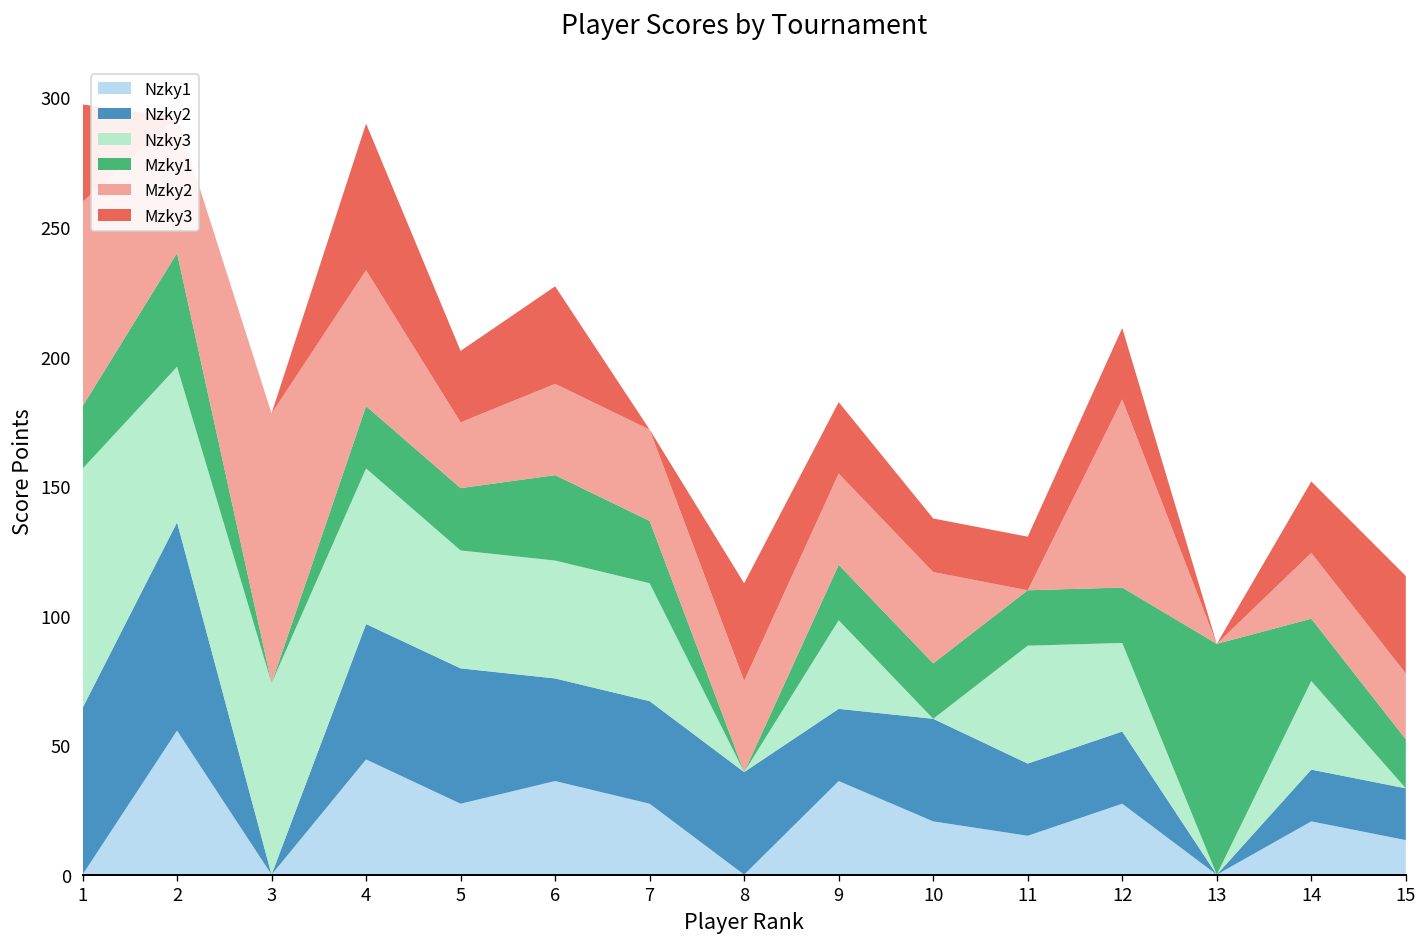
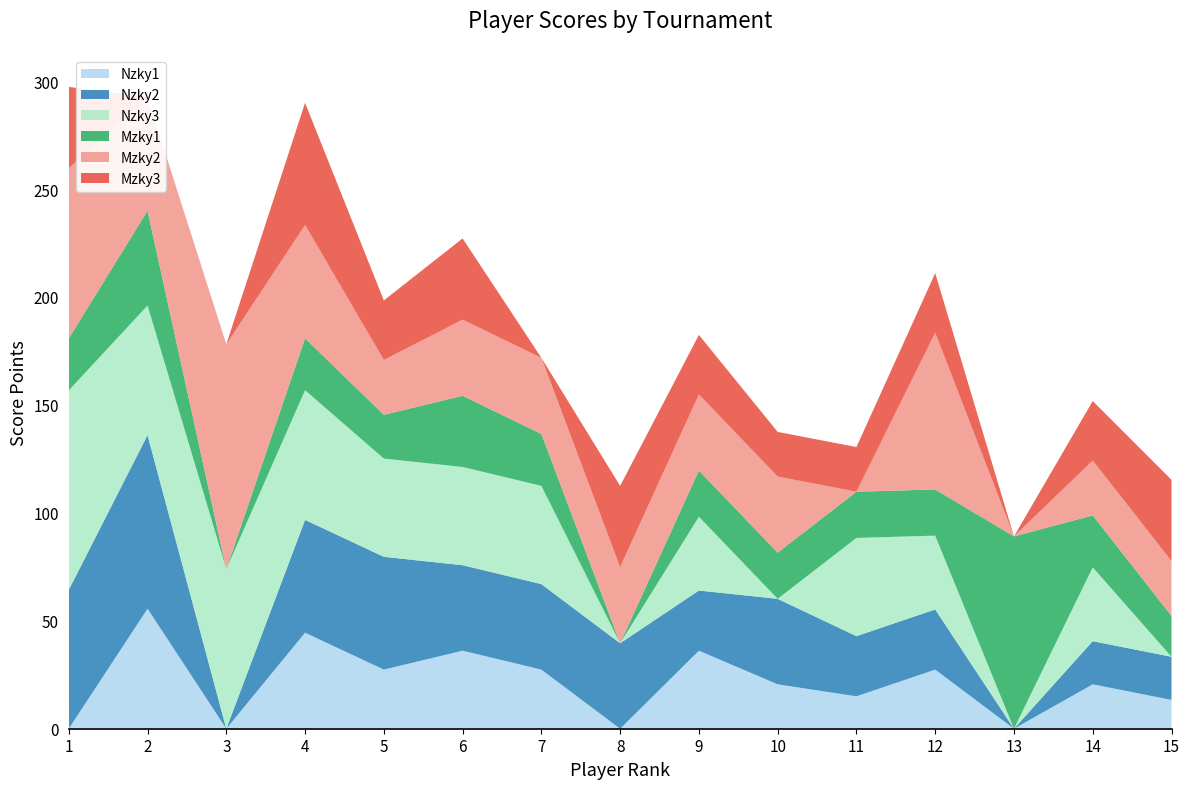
  {
    "Nzky2": {
      "1": 64,
      "2": 80,
      "4": 52,
      "5": 52,
      "6": 40,
      "7": 40,
      "9": 28,
      "11": 28,
      "12": 28,
      "14": 20
    },
    "Mzky1": {
      "1": 24,
      "2": 44,
      "4": 24,
-     "5": 24,
+     "5": 20,
      "6": 33,
      "7": 24,
      "9": 21,
      "10": 21,
      "12": 21,
      "14": 24,
      "15": 19
    },
    "Mzky2": {
      "1": 79,
      "4": 52,
      "5": 25,
      "6": 35,
      "8": 35,
      "9": 35,
      "10": 35,
      "12": 73,
      "14": 25,
      "15": 25
    },
    "Mzky3": {
      "1": 38,
      "4": 57,
      "5": 28,
      "6": 38,
      "8": 38,
      "9": 28,
      "10": 21,
      "11": 21,
      "12": 28,
      "14": 28,
      "15": 38
    }
  }
